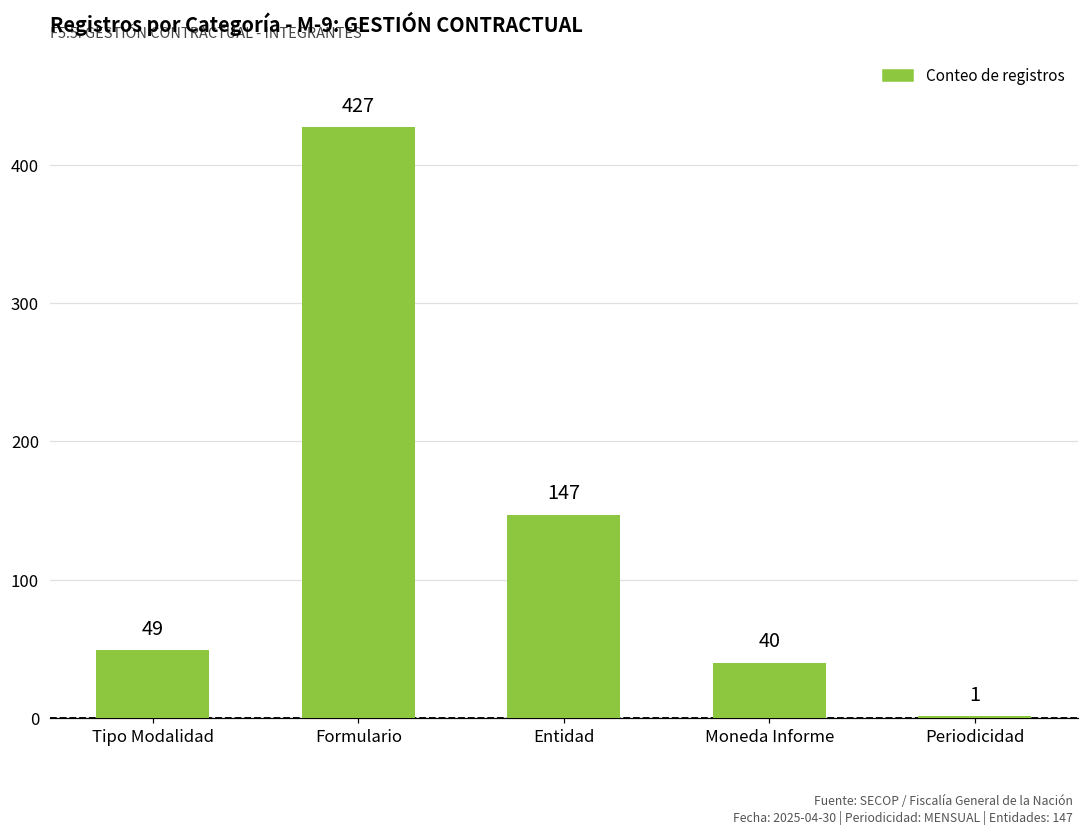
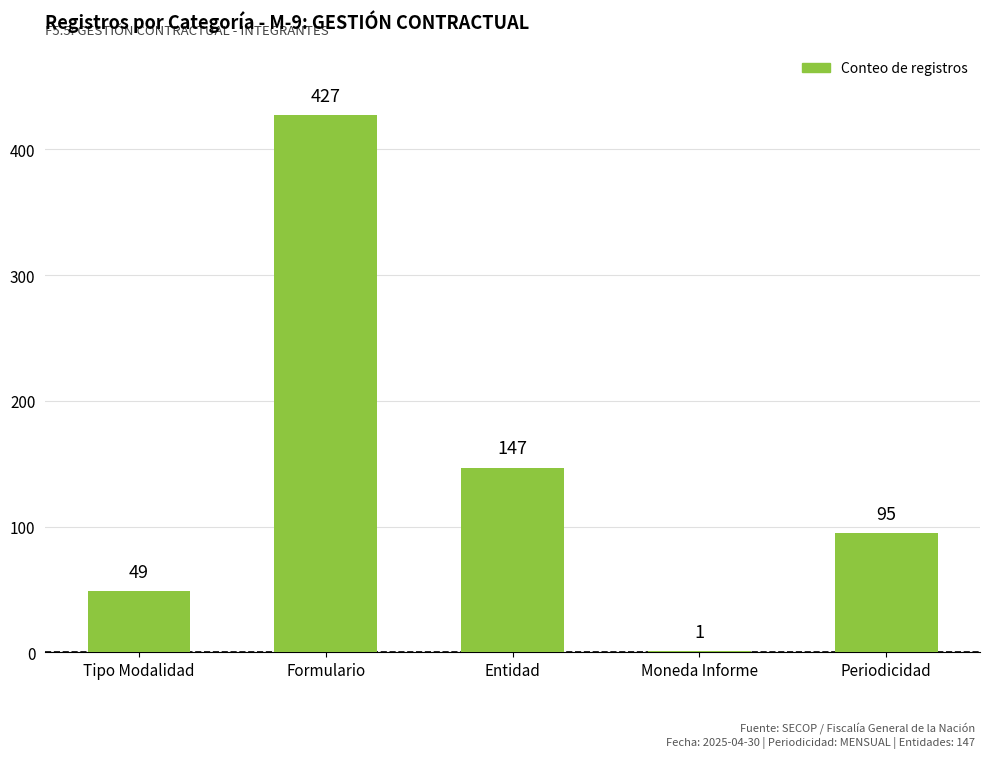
  {
    "Tipo Modalidad": 49,
    "Formulario": 427,
    "Entidad": 147,
-   "Moneda Informe": 40,
-   "Periodicidad": 1
+   "Moneda Informe": 1,
+   "Periodicidad": 95
  }
